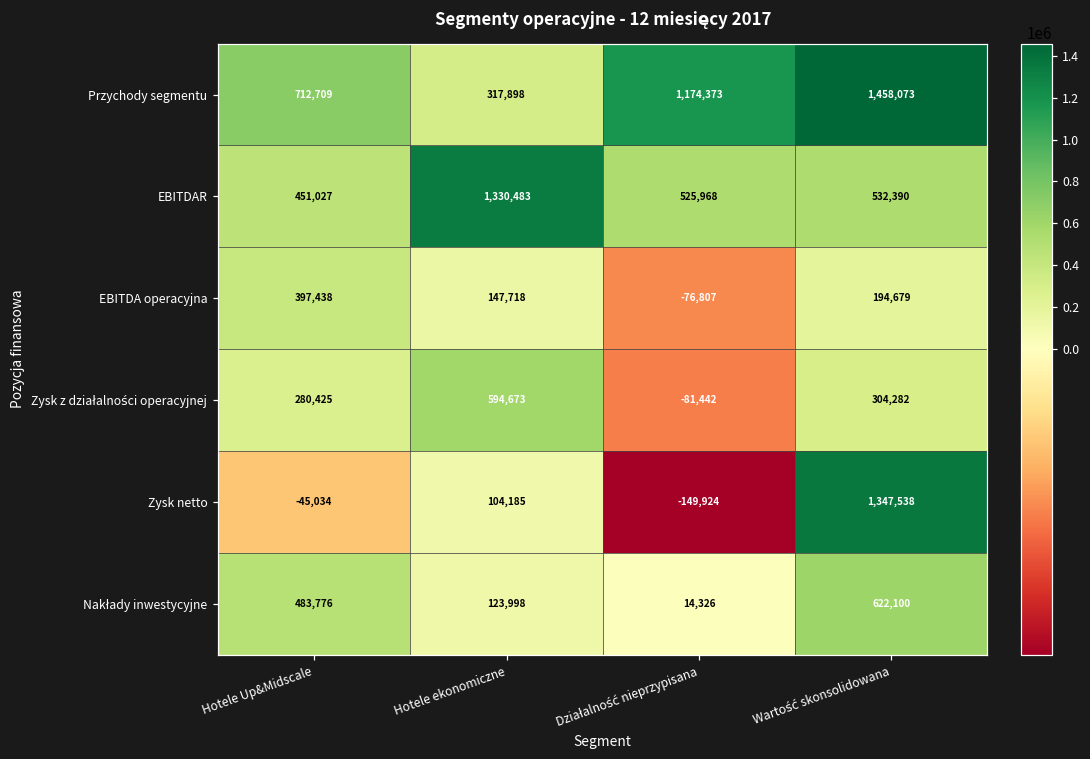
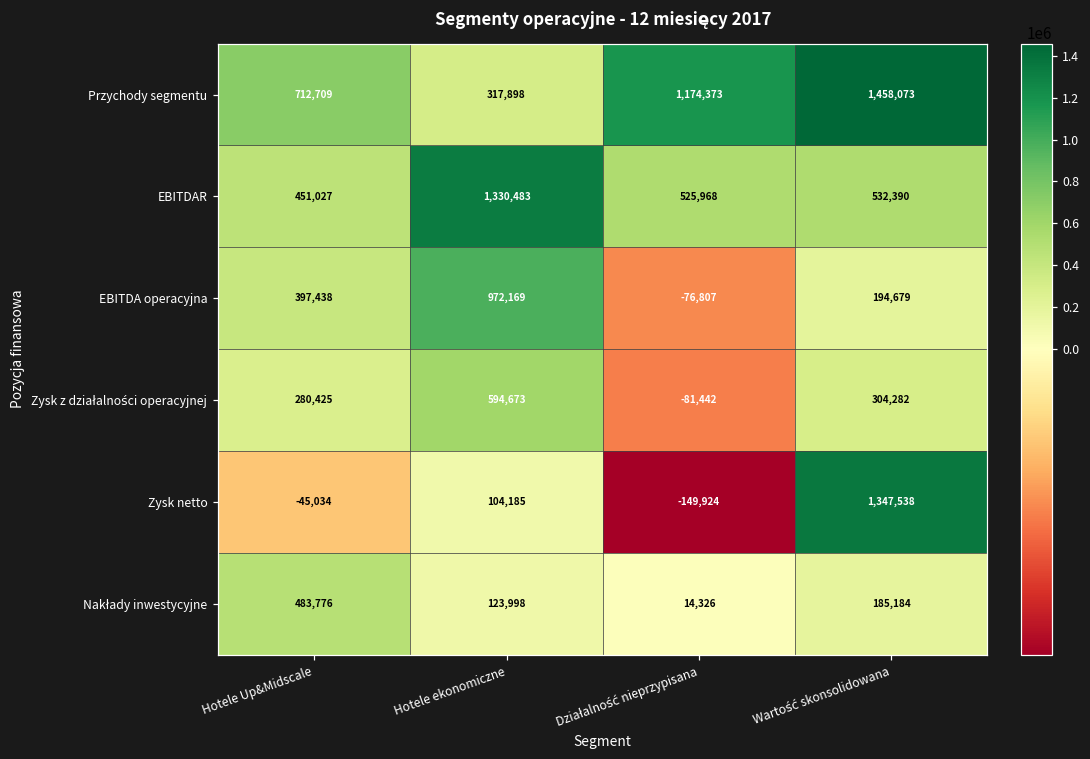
  {
    "Przychody segmentu": {
      "Hotele Up&Midscale": "712,709",
      "Hotele ekonomiczne": "317,898",
      "Działalność nieprzypisana": "1,174,373",
      "Wartość skonsolidowana": "1,458,073"
    },
    "EBITDAR": {
      "Hotele Up&Midscale": "451,027",
      "Hotele ekonomiczne": "1,330,483",
      "Działalność nieprzypisana": "525,968",
      "Wartość skonsolidowana": "532,390"
    },
    "EBITDA operacyjna": {
      "Hotele Up&Midscale": "397,438",
-     "Hotele ekonomiczne": "147,718",
+     "Hotele ekonomiczne": "972,169",
      "Działalność nieprzypisana": "-76,807",
      "Wartość skonsolidowana": "194,679"
    },
    "Zysk z działalności operacyjnej": {
      "Hotele Up&Midscale": "280,425",
      "Hotele ekonomiczne": "594,673",
      "Działalność nieprzypisana": "-81,442",
      "Wartość skonsolidowana": "304,282"
    },
    "Zysk netto": {
      "Hotele Up&Midscale": "-45,034",
      "Hotele ekonomiczne": "104,185",
      "Działalność nieprzypisana": "-149,924",
      "Wartość skonsolidowana": "1,347,538"
    },
    "Nakłady inwestycyjne": {
      "Hotele Up&Midscale": "483,776",
      "Hotele ekonomiczne": "123,998",
      "Działalność nieprzypisana": "14,326",
-     "Wartość skonsolidowana": "622,100"
+     "Wartość skonsolidowana": "185,184"
    }
  }
